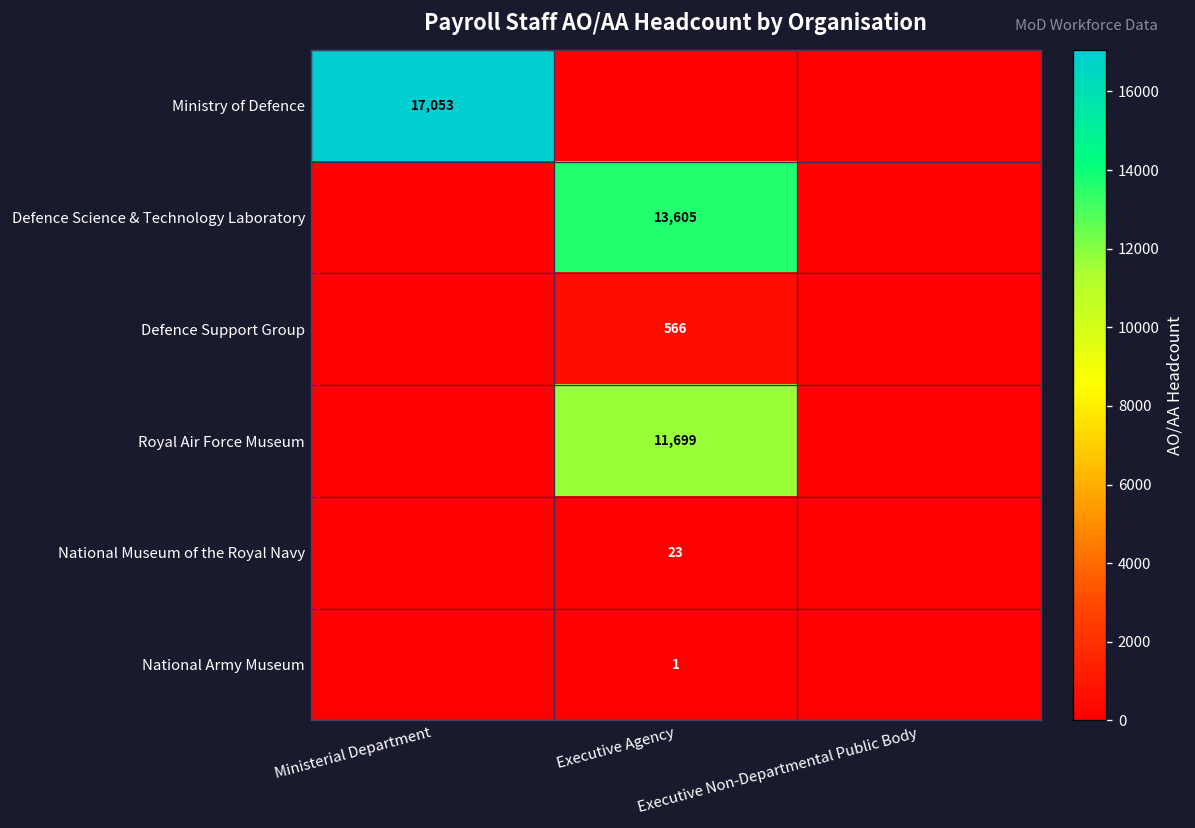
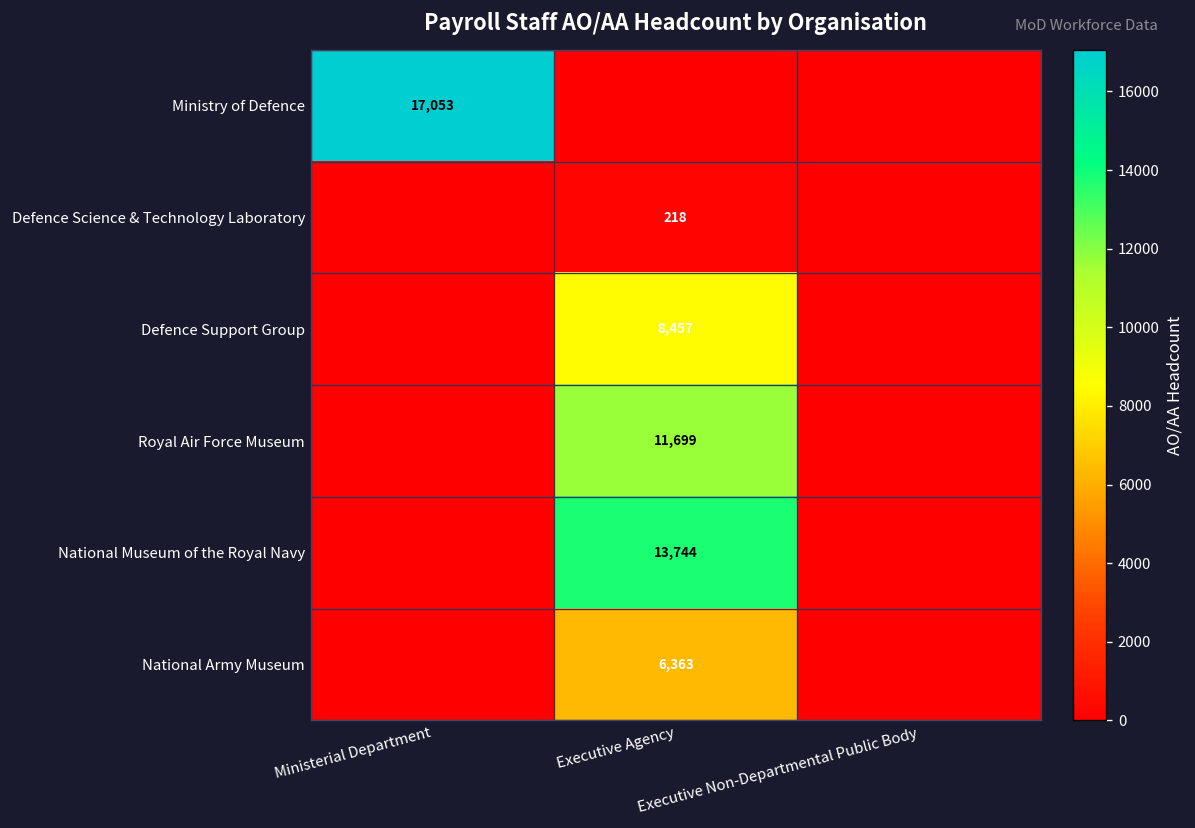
  {
    "Ministry of Defence": {
      "Ministerial Department": "17,053"
    },
    "Defence Science & Technology Laboratory": {
-     "Executive Agency": "13,605"
+     "Executive Agency": "218"
    },
    "Defence Support Group": {
-     "Executive Agency": "566"
+     "Executive Agency": "8,457"
    },
    "Royal Air Force Museum": {
      "Executive Agency": "11,699"
    },
    "National Museum of the Royal Navy": {
-     "Executive Agency": "23"
+     "Executive Agency": "13,744"
    },
    "National Army Museum": {
-     "Executive Agency": "1"
+     "Executive Agency": "6,363"
    }
  }
